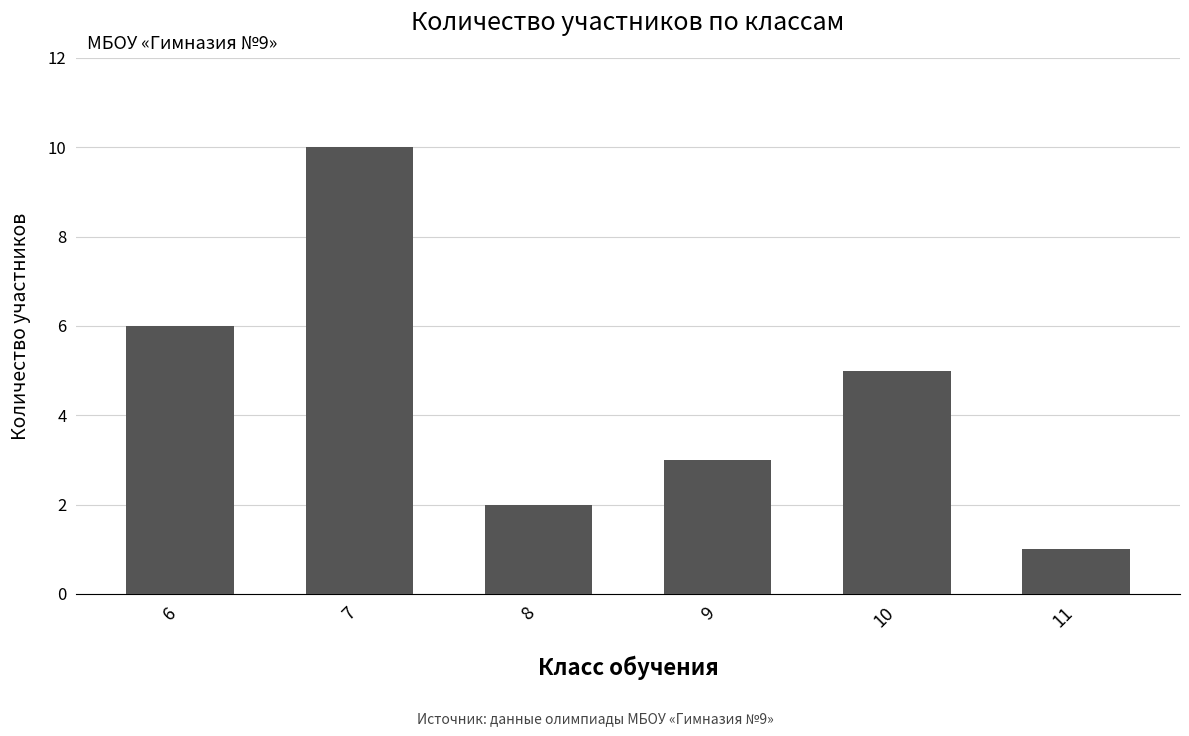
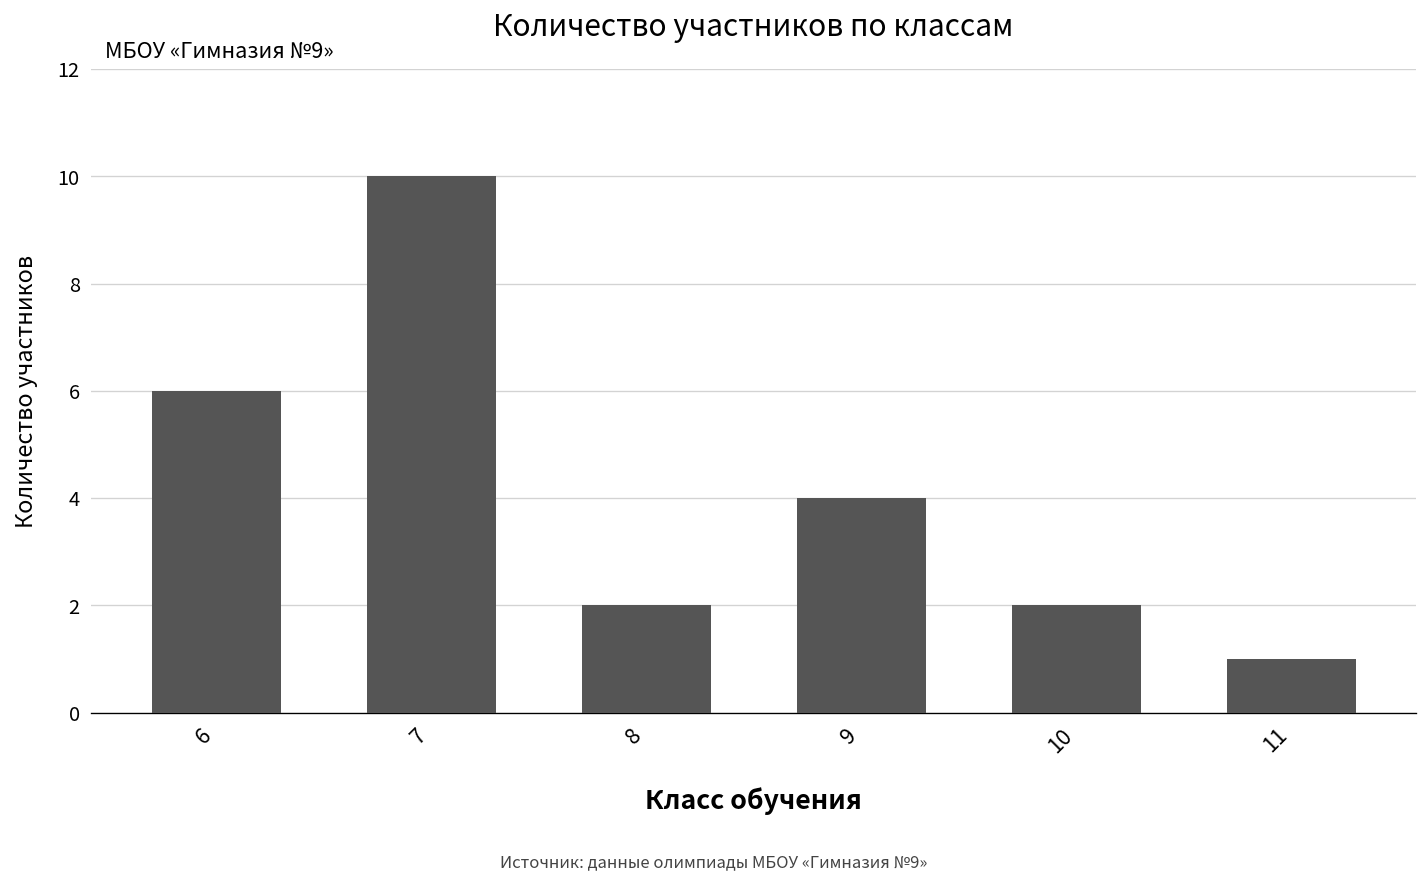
  {
    "6": 6,
    "7": 10,
    "8": 2,
-   "9": 3,
-   "10": 5,
+   "9": 4,
+   "10": 2,
    "11": 1
  }
